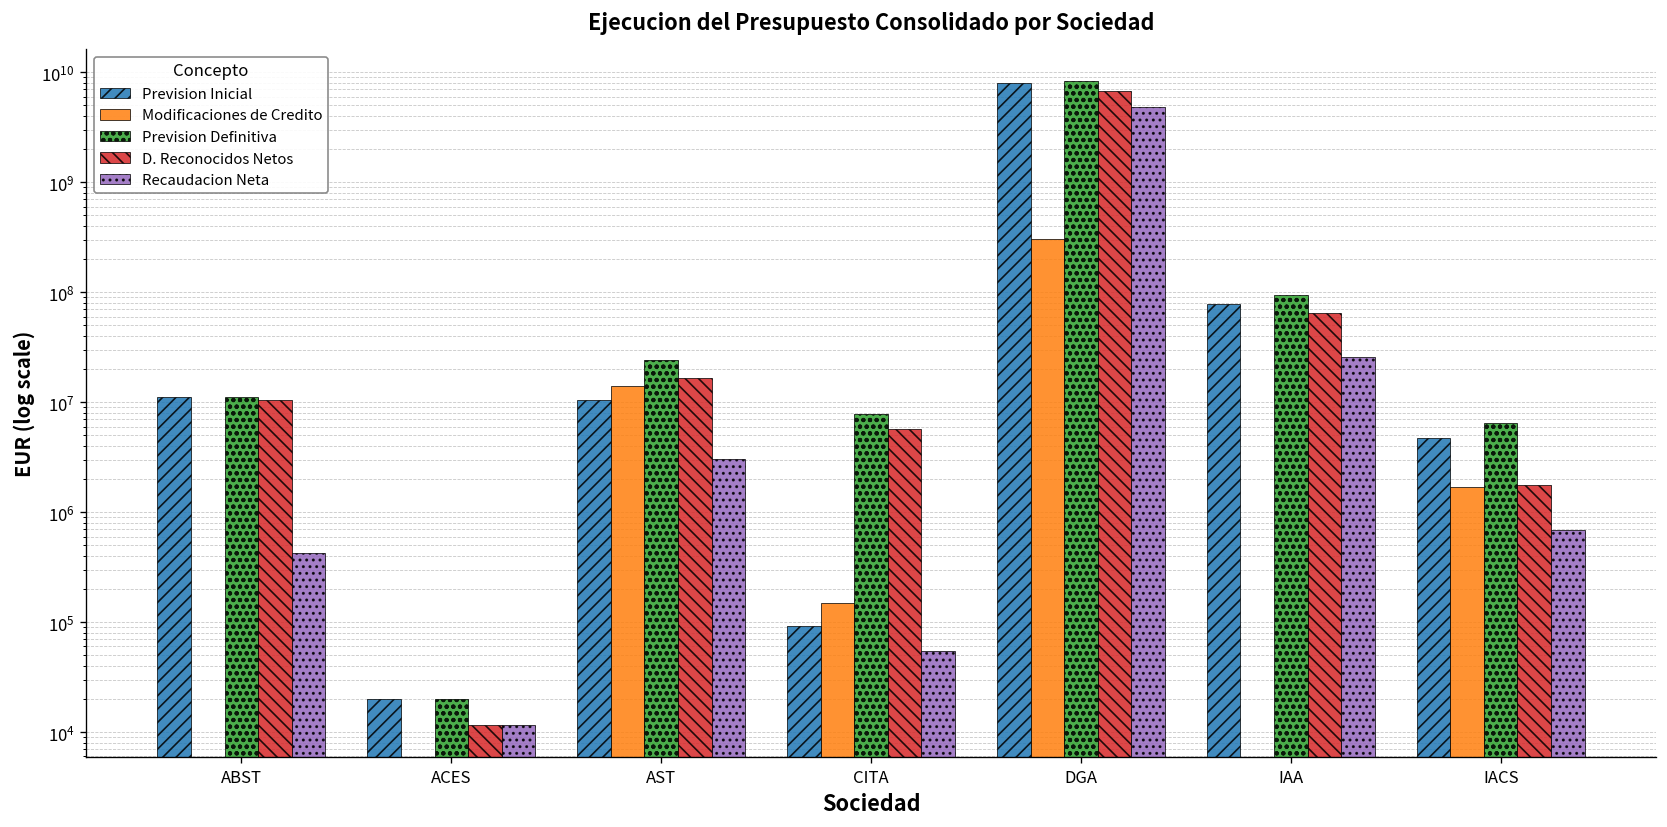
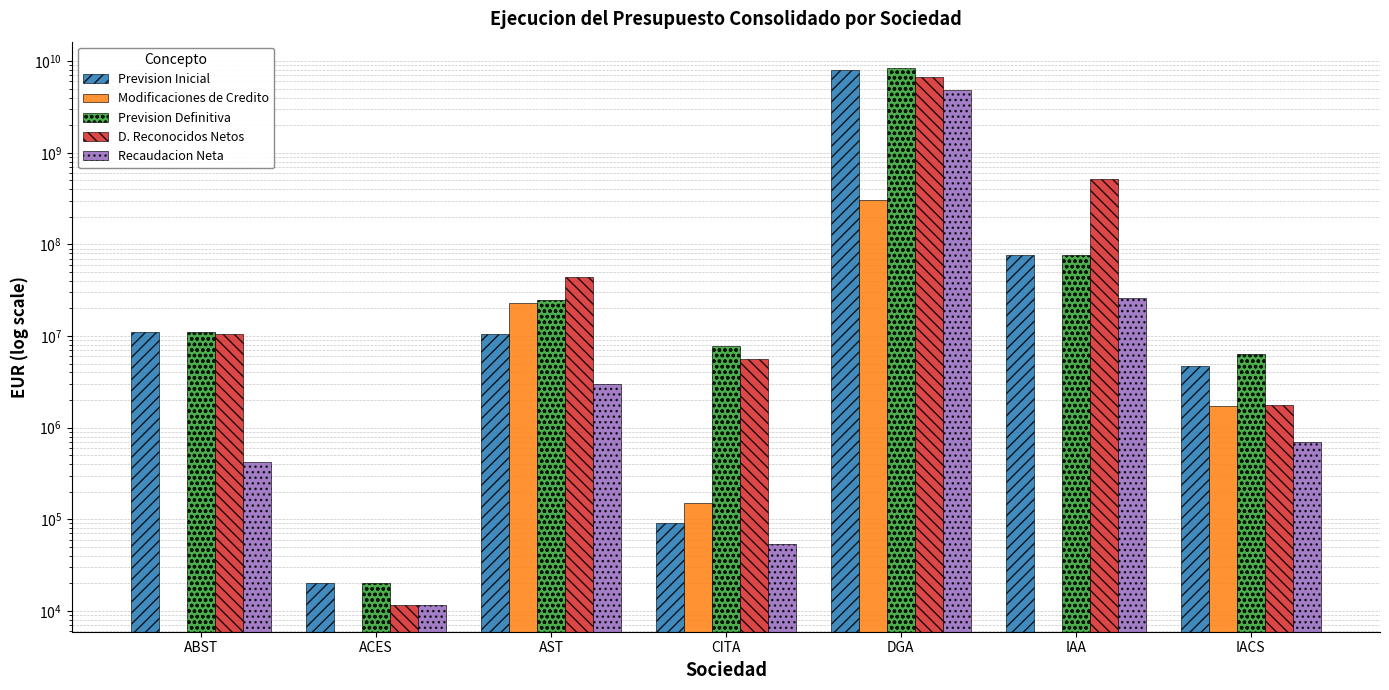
  {
    "Prevision Inicial": {
      "ABST": 11000000,
      "ACES": 20000,
      "AST": 10000000,
      "CITA": 90000,
      "DGA": 8000000000,
      "IAA": 80000000,
      "IACS": 5000000
    },
    "Modificaciones de Credito": {
-     "AST": 14000000,
+     "AST": 23000000,
      "CITA": 150000,
      "DGA": 310000000,
      "IACS": 1700000
    },
    "Prevision Definitiva": {
      "ABST": 11000000,
      "ACES": 20000,
      "AST": 24000000,
      "CITA": 8000000,
      "DGA": 8000000000,
-     "IAA": 90000000,
+     "IAA": 80000000,
      "IACS": 6000000
    },
    "D. Reconocidos Netos": {
      "ABST": 10000000,
      "ACES": 12000,
-     "AST": 16000000,
+     "AST": 40000000,
      "CITA": 6000000,
      "DGA": 7000000000,
-     "IAA": 70000000,
+     "IAA": 500000000,
      "IACS": 1800000
    },
    "Recaudacion Neta": {
      "ABST": 400000,
      "ACES": 12000,
      "AST": 3000000,
      "CITA": 50000,
      "DGA": 5000000000,
      "IAA": 26000000,
      "IACS": 700000
    }
  }
